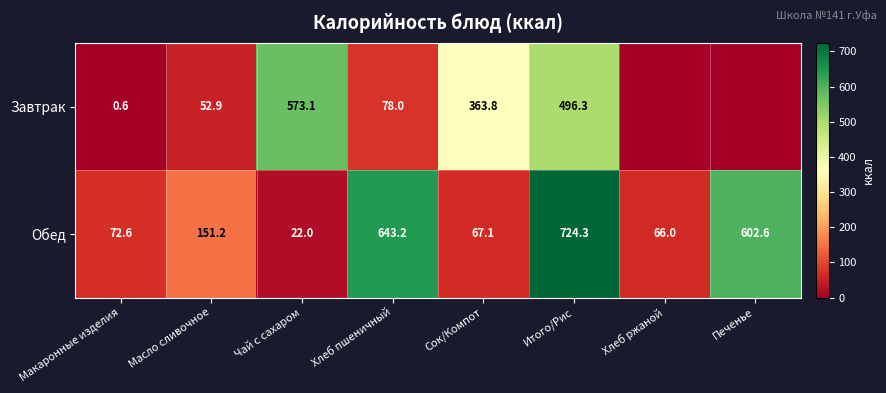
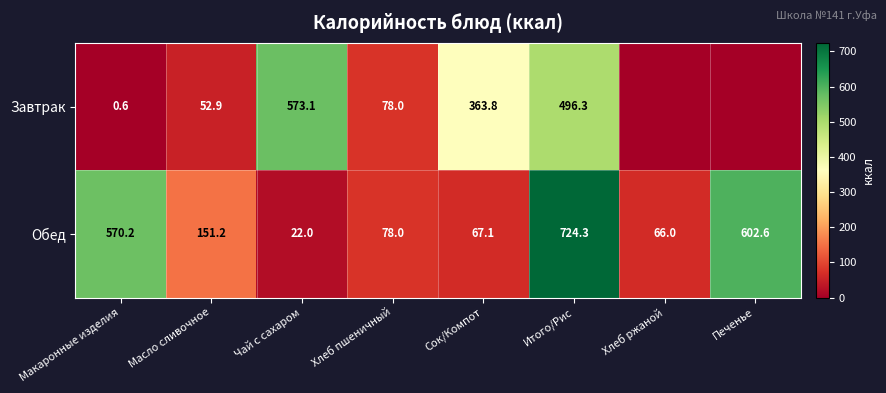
  {
    "Завтрак": {
      "Макаронные изделия": 0.6,
      "Масло сливочное": 52.9,
      "Чай с сахаром": 573.1,
      "Хлеб пшеничный": 78.0,
      "Сок/Компот": 363.8,
      "Итого/Рис": 496.3
    },
    "Обед": {
-     "Макаронные изделия": 72.6,
+     "Макаронные изделия": 570.2,
      "Масло сливочное": 151.2,
      "Чай с сахаром": 22.0,
-     "Хлеб пшеничный": 643.2,
+     "Хлеб пшеничный": 78.0,
      "Сок/Компот": 67.1,
      "Итого/Рис": 724.3,
      "Хлеб ржаной": 66.0,
      "Печенье": 602.6
    }
  }
